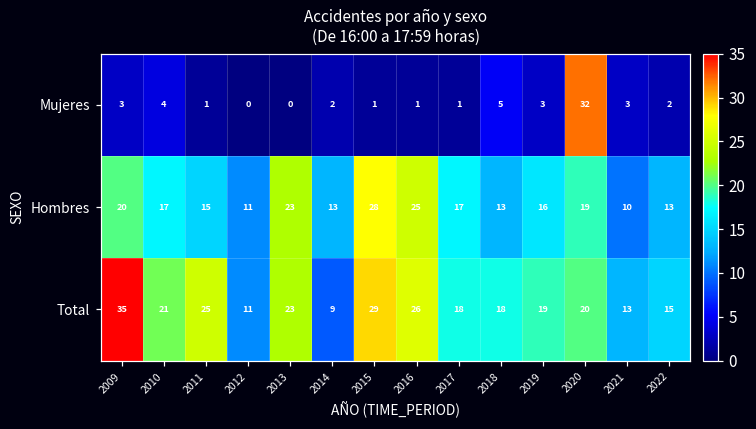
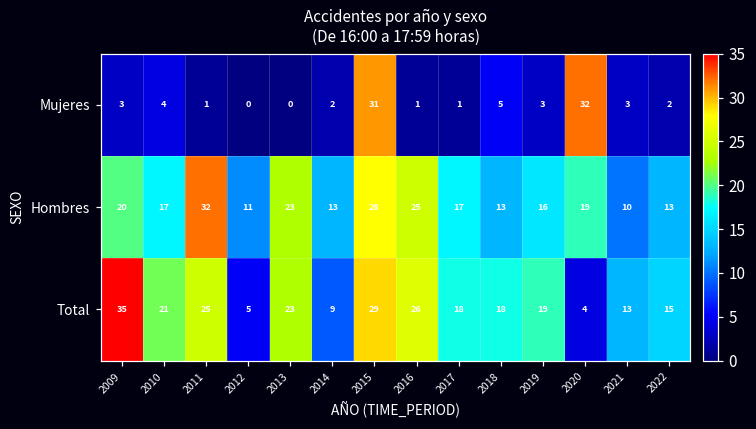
  {
    "Mujeres": {
      "2009": 3,
      "2010": 4,
      "2011": 1,
      "2012": 0,
      "2013": 0,
      "2014": 2,
-     "2015": 1,
+     "2015": 31,
      "2016": 1,
      "2017": 1,
      "2018": 5,
      "2019": 3,
      "2020": 32,
      "2021": 3,
      "2022": 2
    },
    "Hombres": {
      "2009": 20,
      "2010": 17,
-     "2011": 15,
+     "2011": 32,
      "2012": 11,
      "2013": 23,
      "2014": 13,
      "2015": 28,
      "2016": 25,
      "2017": 17,
      "2018": 13,
      "2019": 16,
      "2020": 19,
      "2021": 10,
      "2022": 13
    },
    "Total": {
      "2009": 35,
      "2010": 21,
      "2011": 25,
-     "2012": 11,
+     "2012": 5,
      "2013": 23,
      "2014": 9,
      "2015": 29,
      "2016": 26,
      "2017": 18,
      "2018": 18,
      "2019": 19,
-     "2020": 20,
+     "2020": 4,
      "2021": 13,
      "2022": 15
    }
  }
